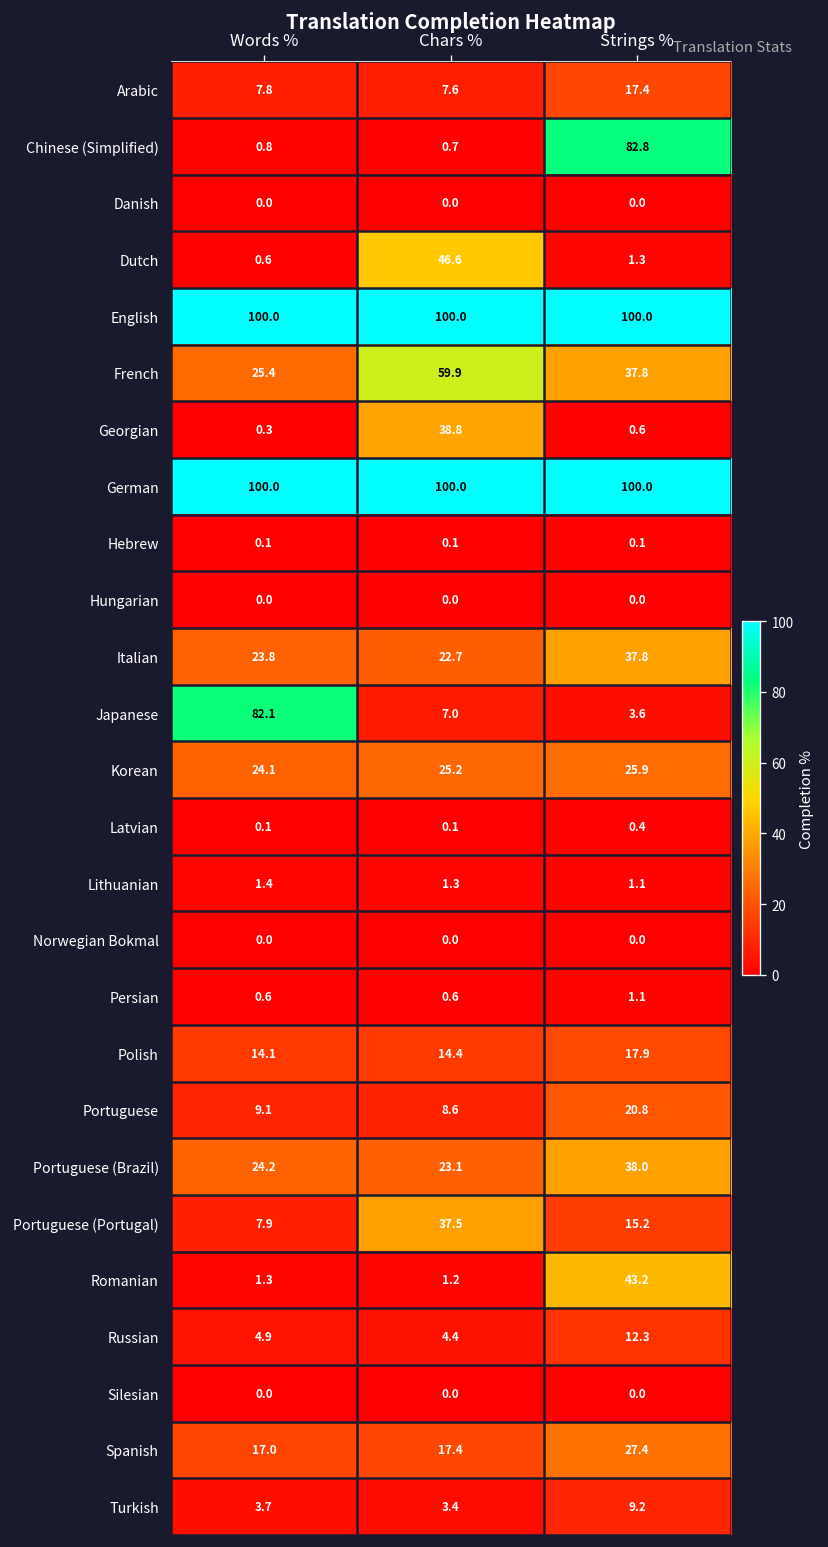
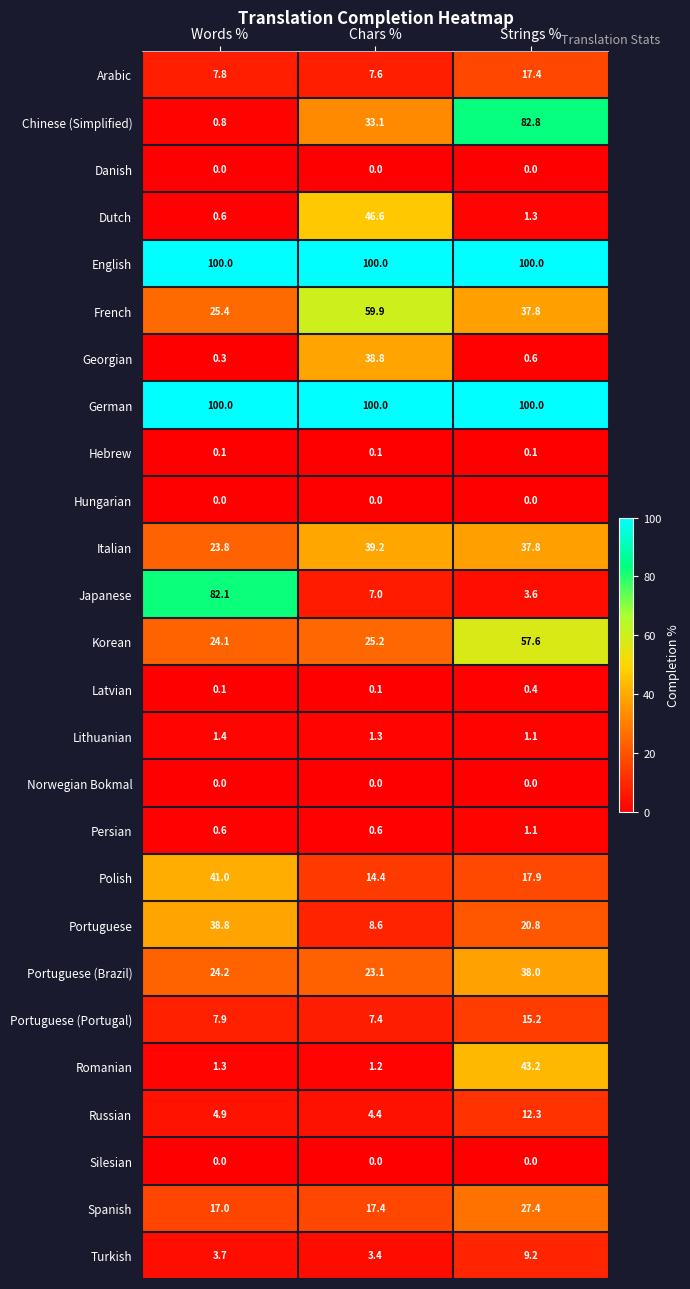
  {
    "Arabic": {
      "Words %": 7.8,
      "Chars %": 7.6,
      "Strings %": 17.4
    },
    "Chinese (Simplified)": {
      "Words %": 0.8,
-     "Chars %": 0.7,
+     "Chars %": 33.1,
      "Strings %": 82.8
    },
    "Danish": {
      "Words %": 0.0,
      "Chars %": 0.0,
      "Strings %": 0.0
    },
    "Dutch": {
      "Words %": 0.6,
      "Chars %": 46.6,
      "Strings %": 1.3
    },
    "English": {
      "Words %": 100.0,
      "Chars %": 100.0,
      "Strings %": 100.0
    },
    "French": {
      "Words %": 25.4,
      "Chars %": 59.9,
      "Strings %": 37.8
    },
    "Georgian": {
      "Words %": 0.3,
      "Chars %": 38.8,
      "Strings %": 0.6
    },
    "German": {
      "Words %": 100.0,
      "Chars %": 100.0,
      "Strings %": 100.0
    },
    "Hebrew": {
      "Words %": 0.1,
      "Chars %": 0.1,
      "Strings %": 0.1
    },
    "Hungarian": {
      "Words %": 0.0,
      "Chars %": 0.0,
      "Strings %": 0.0
    },
    "Italian": {
      "Words %": 23.8,
-     "Chars %": 22.7,
+     "Chars %": 39.2,
      "Strings %": 37.8
    },
    "Japanese": {
      "Words %": 82.1,
      "Chars %": 7.0,
      "Strings %": 3.6
    },
    "Korean": {
      "Words %": 24.1,
      "Chars %": 25.2,
-     "Strings %": 25.9
+     "Strings %": 57.6
    },
    "Latvian": {
      "Words %": 0.1,
      "Chars %": 0.1,
      "Strings %": 0.4
    },
    "Lithuanian": {
      "Words %": 1.4,
      "Chars %": 1.3,
      "Strings %": 1.1
    },
    "Norwegian Bokmal": {
      "Words %": 0.0,
      "Chars %": 0.0,
      "Strings %": 0.0
    },
    "Persian": {
      "Words %": 0.6,
      "Chars %": 0.6,
      "Strings %": 1.1
    },
    "Polish": {
-     "Words %": 14.1,
+     "Words %": 41.0,
      "Chars %": 14.4,
      "Strings %": 17.9
    },
    "Portuguese": {
-     "Words %": 9.1,
+     "Words %": 38.8,
      "Chars %": 8.6,
      "Strings %": 20.8
    },
    "Portuguese (Brazil)": {
      "Words %": 24.2,
      "Chars %": 23.1,
      "Strings %": 38.0
    },
    "Portuguese (Portugal)": {
      "Words %": 7.9,
-     "Chars %": 37.5,
+     "Chars %": 7.4,
      "Strings %": 15.2
    },
    "Romanian": {
      "Words %": 1.3,
      "Chars %": 1.2,
      "Strings %": 43.2
    },
    "Russian": {
      "Words %": 4.9,
      "Chars %": 4.4,
      "Strings %": 12.3
    },
    "Silesian": {
      "Words %": 0.0,
      "Chars %": 0.0,
      "Strings %": 0.0
    },
    "Spanish": {
      "Words %": 17.0,
      "Chars %": 17.4,
      "Strings %": 27.4
    },
    "Turkish": {
      "Words %": 3.7,
      "Chars %": 3.4,
      "Strings %": 9.2
    }
  }
